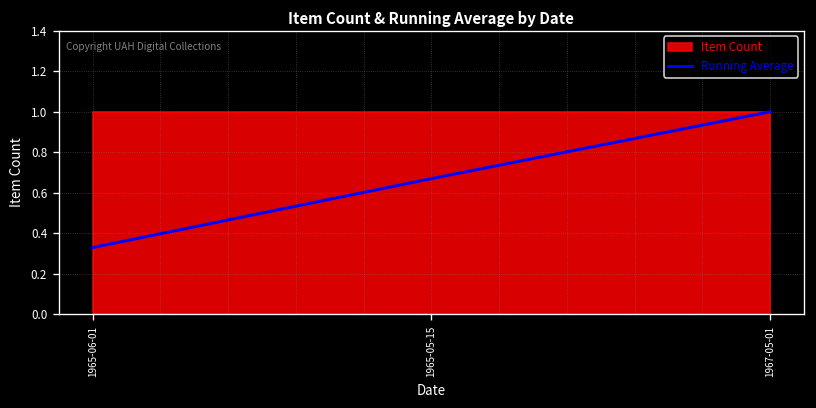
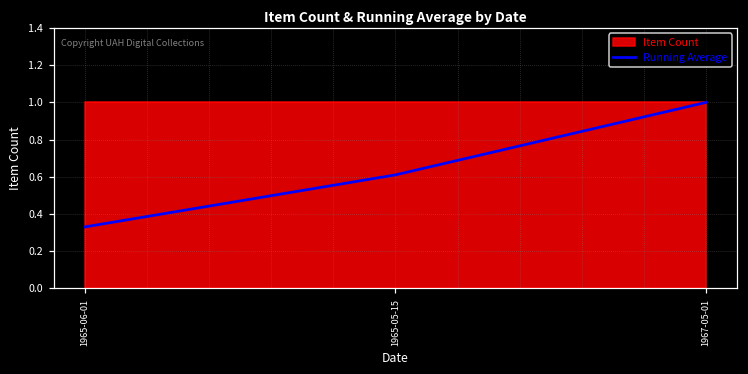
  {
    "Item Count": {
      "1965-06-01": 1.00,
      "1965-05-15": 1.00
    },
    "Running Average": {
      "1965-06-01": 0.33,
-     "1965-05-15": 0.67
+     "1965-05-15": 0.61
    }
  }
